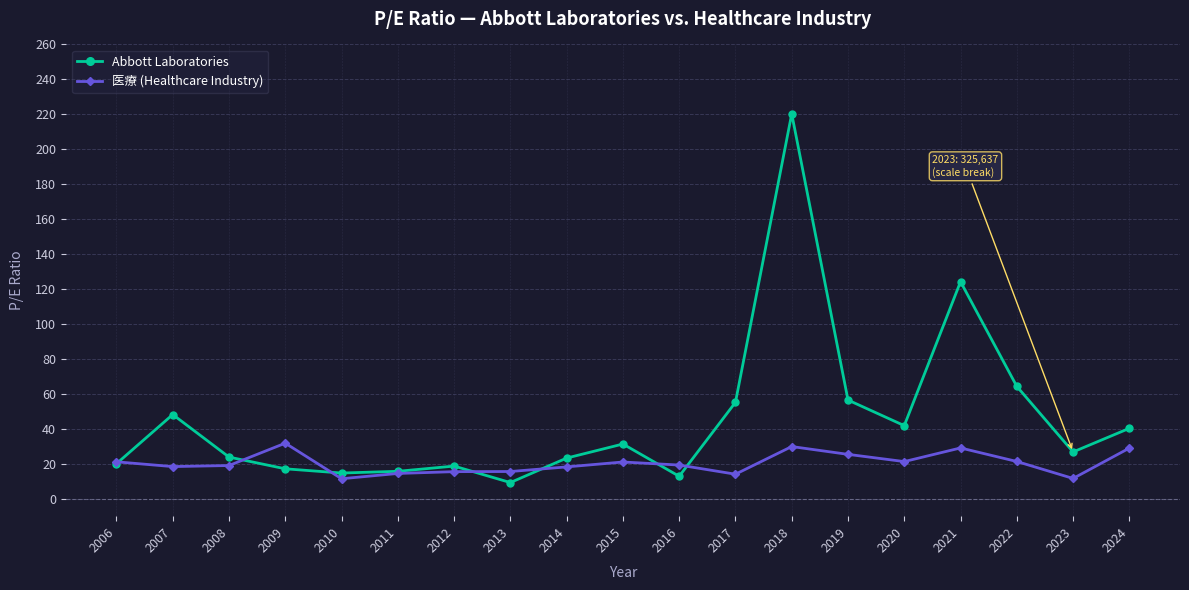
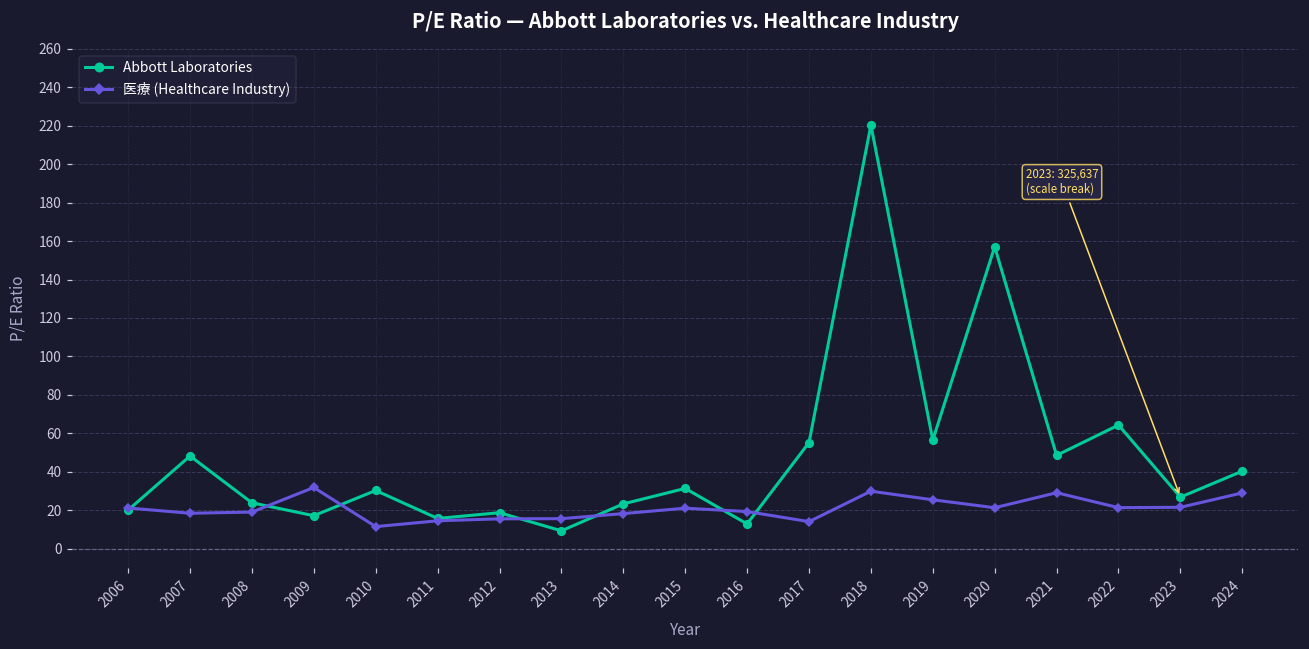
  {
    "Abbott Laboratories": {
      "2007": 48,
      "2008": 24,
      "2009": 17,
-     "2010": 15,
+     "2010": 30,
      "2012": 19,
      "2013": 9,
      "2014": 23,
      "2015": 31,
      "2016": 13,
      "2017": 55,
      "2018": 220,
      "2019": 56,
-     "2020": 42,
-     "2021": 124,
+     "2020": 157,
+     "2021": 48,
      "2023": 27,
      "2024": 40
    },
    "医療 (Healthcare Industry)": {
      "2007": 18,
      "2008": 19,
      "2009": 32,
      "2010": 11,
      "2012": 15,
      "2013": 16,
      "2014": 18,
      "2015": 21,
      "2016": 19,
      "2017": 14,
      "2018": 30,
      "2019": 25,
      "2020": 21,
      "2022": 21,
-     "2023": 12,
+     "2023": 21,
      "2024": 29
    }
  }
